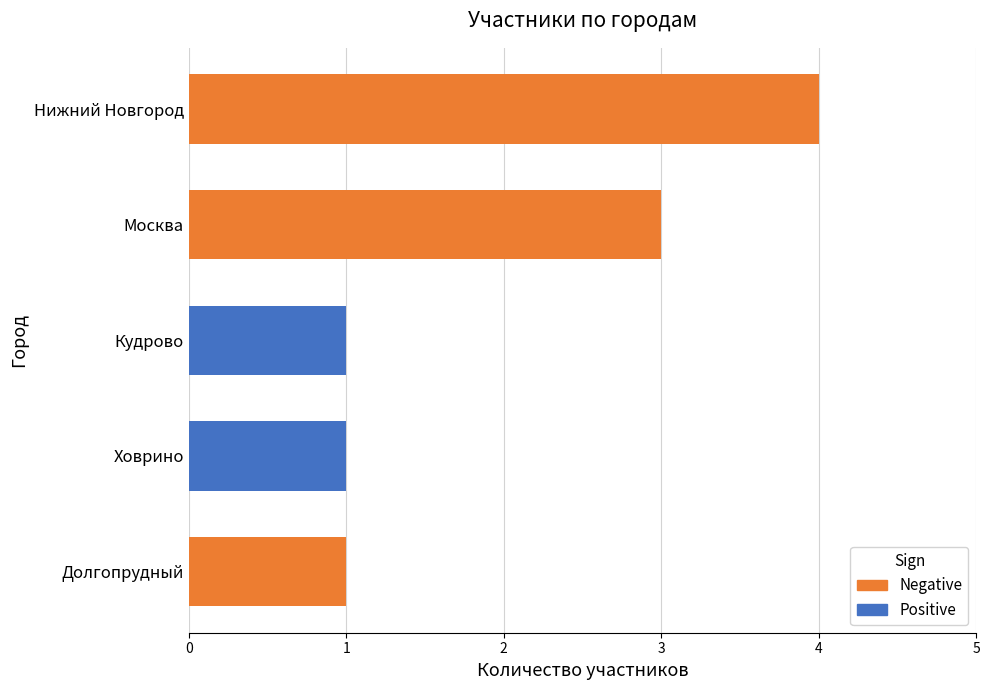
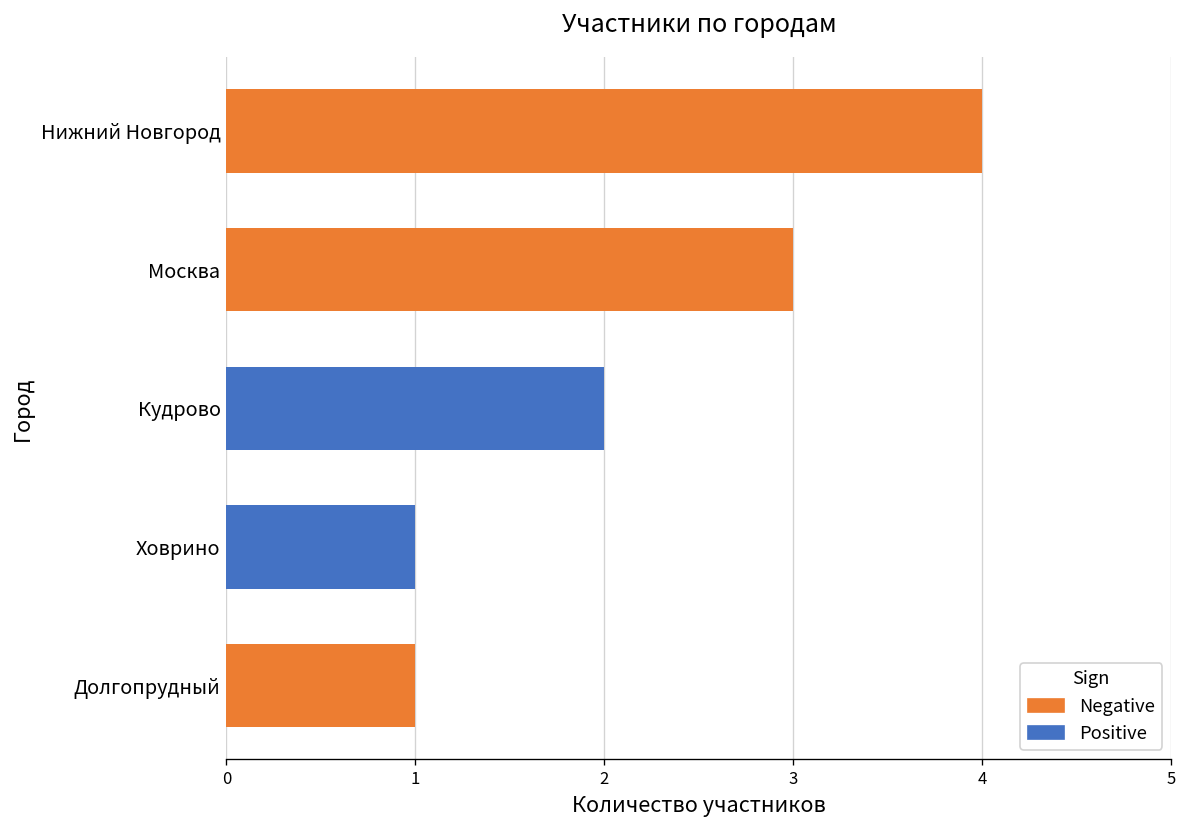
  {
    "Нижний Новгород": 4,
    "Москва": 3,
-   "Кудрово": 1,
+   "Кудрово": 2,
    "Ховрино": 1,
    "Долгопрудный": 1
  }
